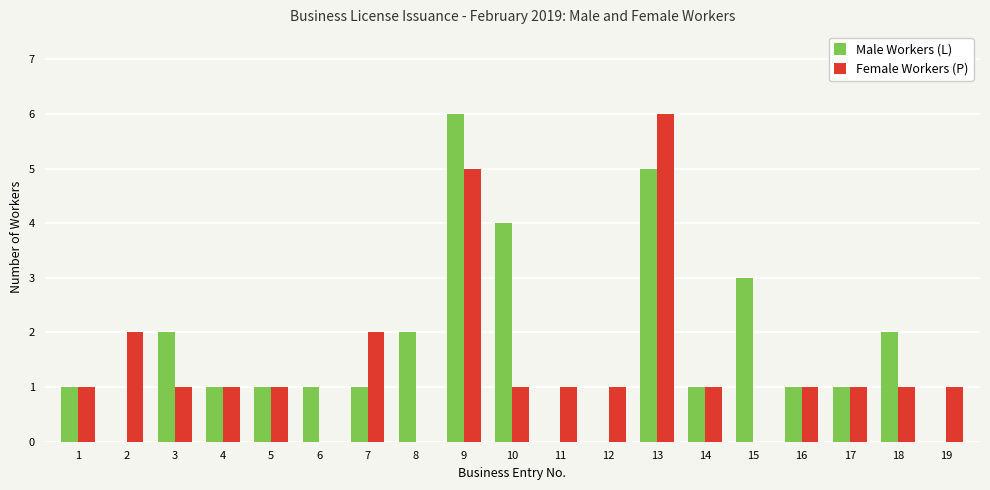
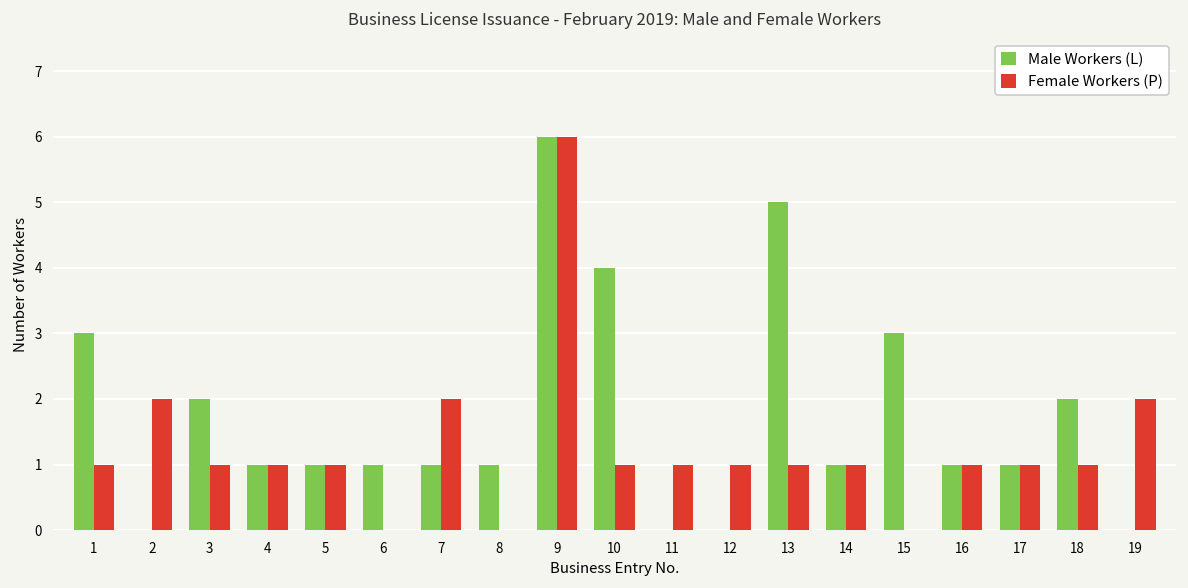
  {
    "Male Workers (L)": {
-     "1": 1,
+     "1": 3,
      "2": 0,
      "3": 2,
      "4": 1,
      "5": 1,
      "6": 1,
      "7": 1,
-     "8": 2,
+     "8": 1,
      "9": 6,
      "10": 4,
      "11": 0,
      "12": 0,
      "13": 5,
      "14": 1,
      "15": 3,
      "16": 1,
      "17": 1,
      "18": 2,
      "19": 0
    },
    "Female Workers (P)": {
      "1": 1,
      "2": 2,
      "3": 1,
      "4": 1,
      "5": 1,
      "6": 0,
      "7": 2,
      "8": 0,
-     "9": 5,
+     "9": 6,
      "10": 1,
      "11": 1,
      "12": 1,
-     "13": 6,
+     "13": 1,
      "14": 1,
      "15": 0,
      "16": 1,
      "17": 1,
      "18": 1,
-     "19": 1
+     "19": 2
    }
  }
